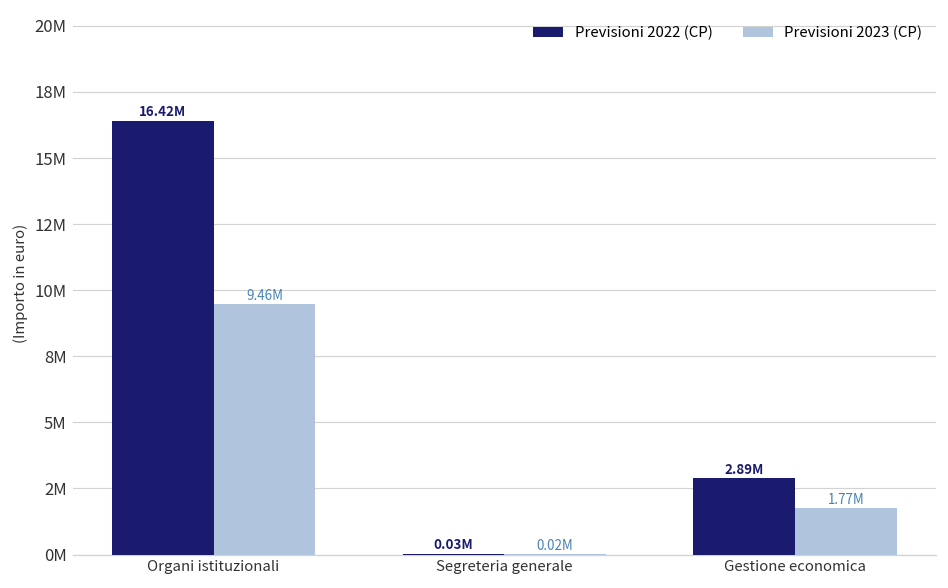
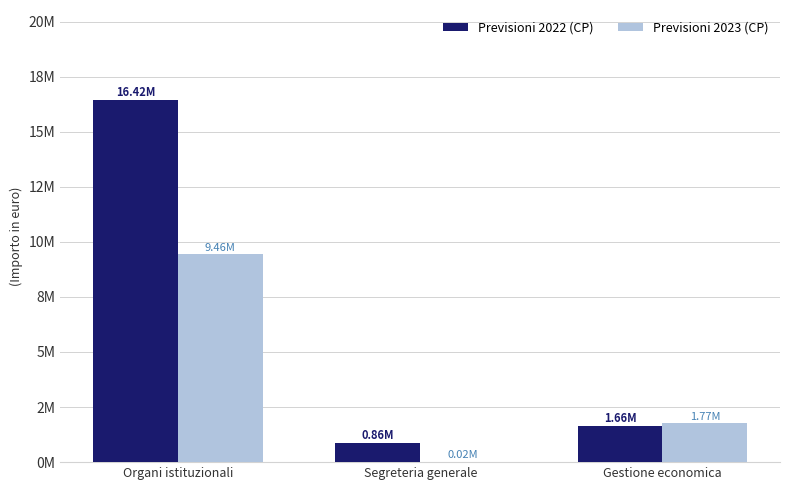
  {
    "Previsioni 2022 (CP)": {
      "Organi istituzionali": "16.42M",
-     "Segreteria generale": "0.03M",
-     "Gestione economica": "2.89M"
+     "Segreteria generale": "0.86M",
+     "Gestione economica": "1.66M"
    },
    "Previsioni 2023 (CP)": {
      "Organi istituzionali": "9.46M",
      "Segreteria generale": "0.02M",
      "Gestione economica": "1.77M"
    }
  }
